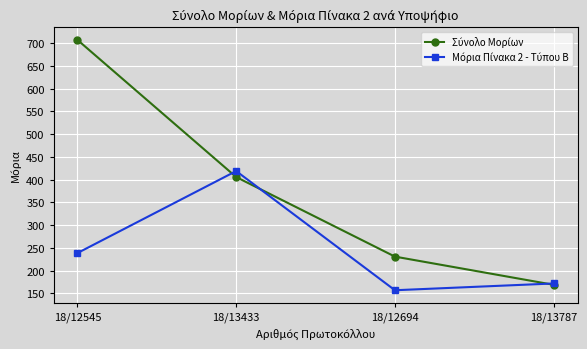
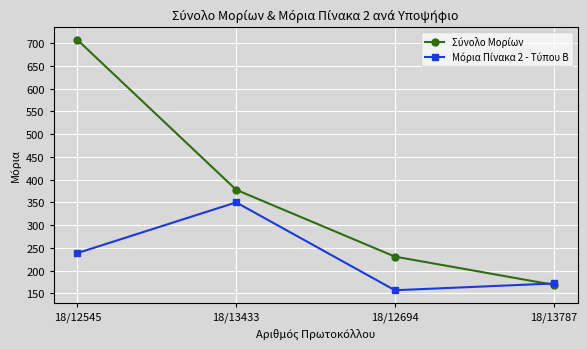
  {
    "Σύνολο Μορίων": {
      "18/12545": 710,
-     "18/13433": 410,
+     "18/13433": 380,
      "18/12694": 230
    },
    "Μόρια Πίνακα 2 - Τύπου Β": {
      "18/12545": 240,
-     "18/13433": 420,
+     "18/13433": 350,
      "18/12694": 160
    }
  }
